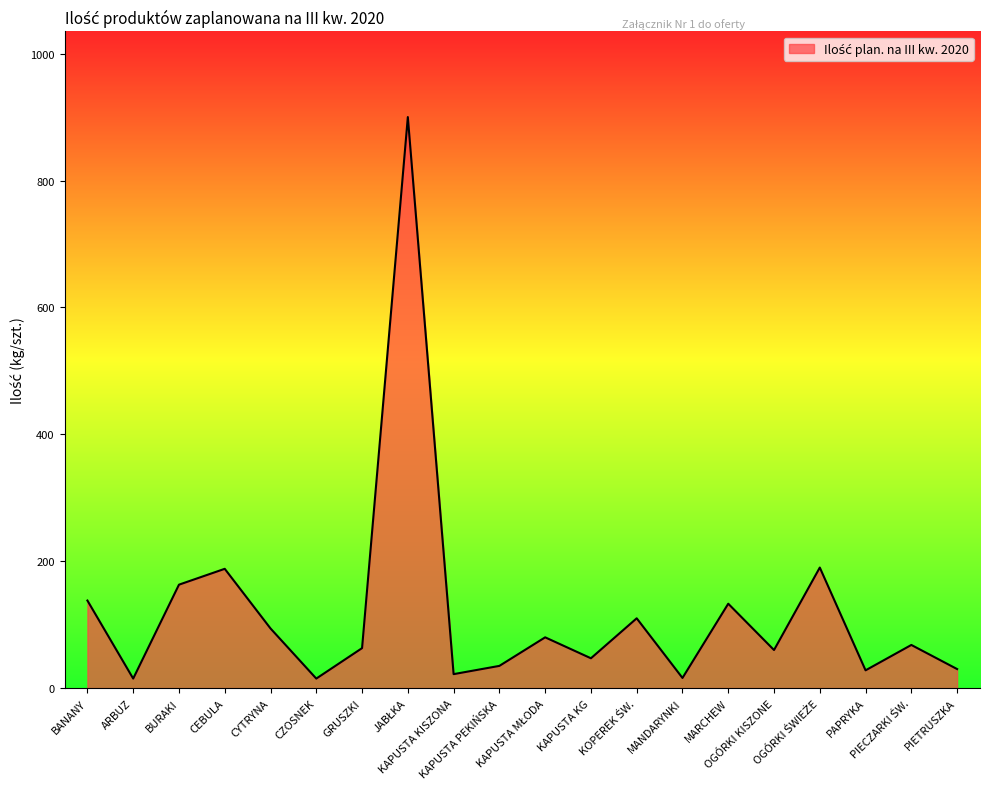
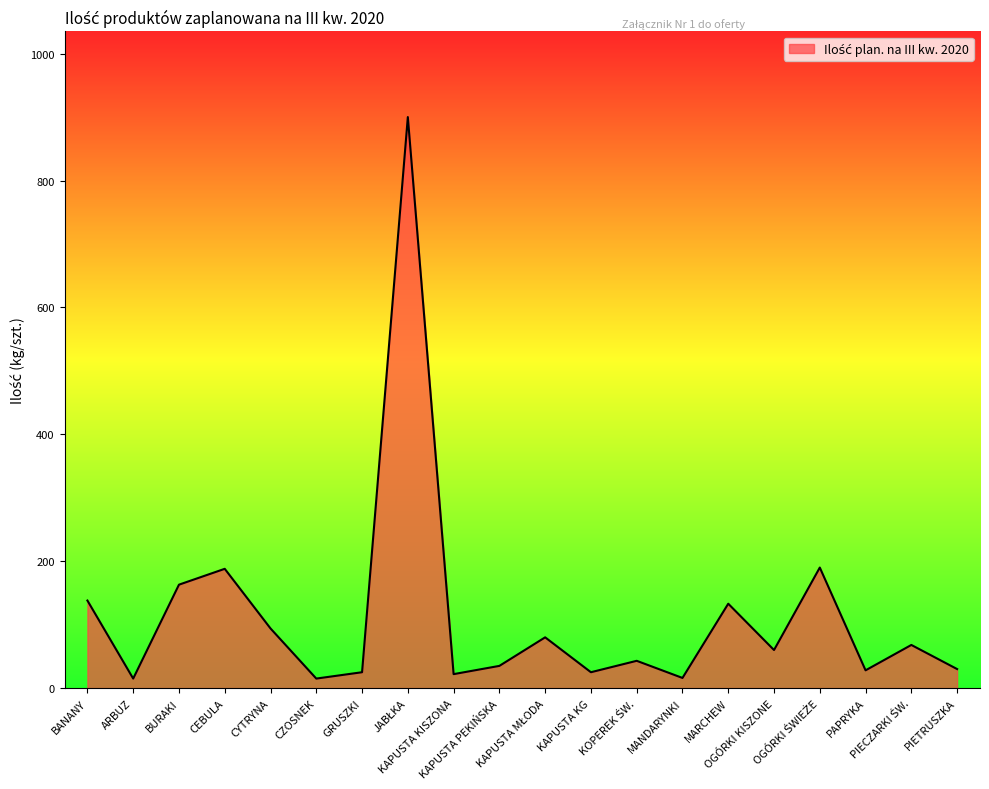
  {
    "BANANY": 140,
    "ARBUZ": 20,
    "BURAKI": 160,
    "CEBULA": 190,
    "CYTRYNA": 90,
    "CZOSNEK": 20,
-   "GRUSZKI": 60,
+   "GRUSZKI": 30,
    "JABŁKA": 900,
    "KAPUSTA KISZONA": 20,
    "KAPUSTA PEKIŃSKA": 40,
    "KAPUSTA MŁODA": 80,
-   "KAPUSTA KG": 50,
-   "KOPEREK ŚW.": 110,
+   "KAPUSTA KG": 30,
+   "KOPEREK ŚW.": 40,
    "MANDARYNKI": 20,
    "MARCHEW": 130,
    "OGÓRKI KISZONE": 60,
    "OGÓRKI ŚWIEŻE": 190,
    "PAPRYKA": 30,
    "PIECZARKI ŚW.": 70,
    "PIETRUSZKA": 30
  }
